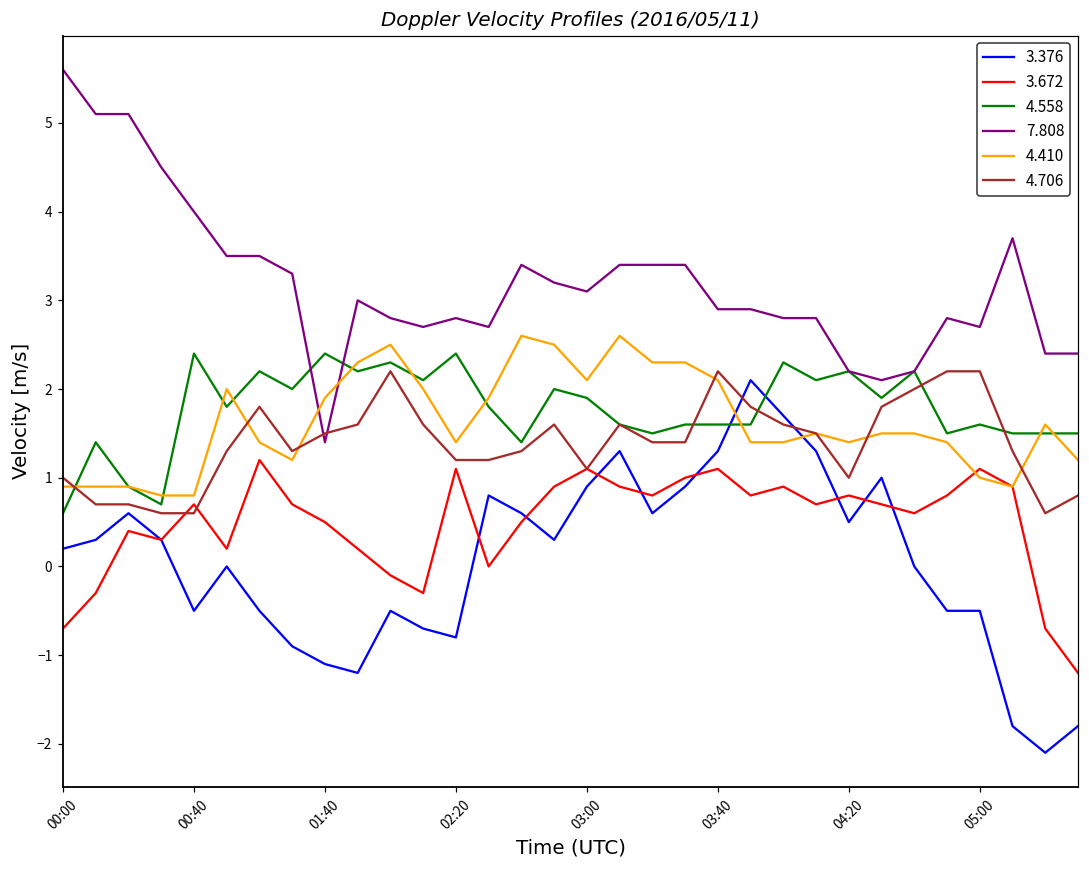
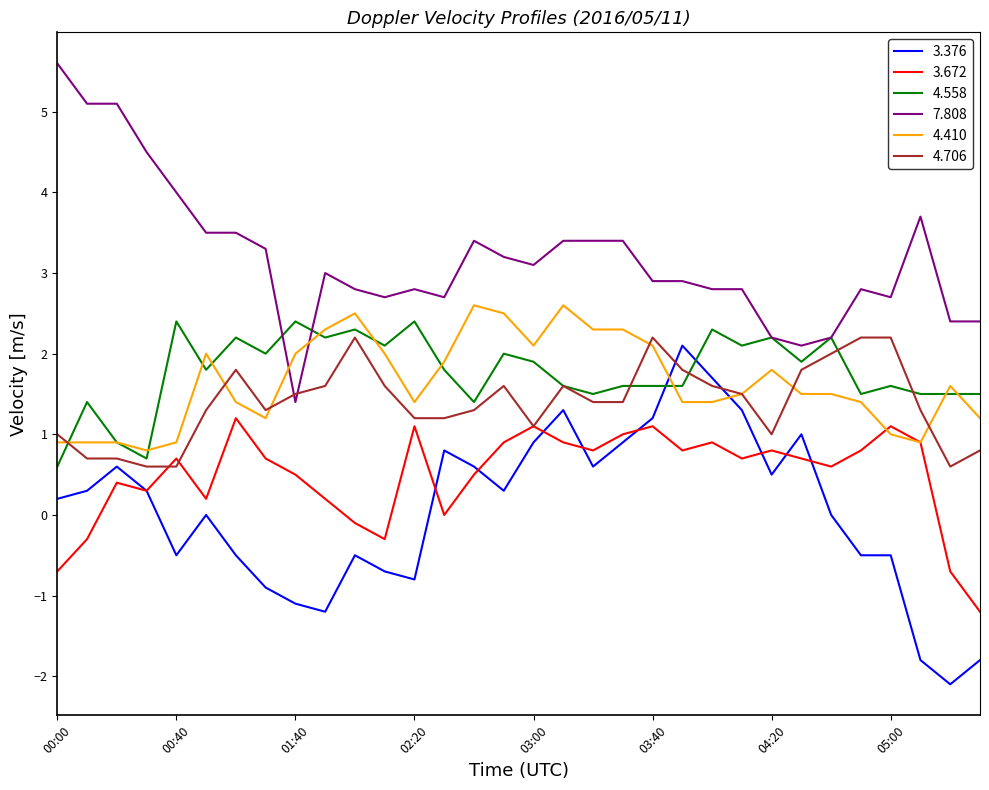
  {
    "3.376": {
      "00:00": 0.2,
      "00:40": -0.5,
      "01:40": -1.1,
      "02:20": -0.8,
      "03:00": 0.9,
-     "03:40": 1.3,
+     "03:40": 1.2,
      "04:20": 0.5,
      "05:00": -0.5
    },
    "3.672": {
      "00:00": -0.7,
      "00:40": 0.7,
      "01:40": 0.5,
      "02:20": 1.1,
      "03:40": 1.1,
      "04:20": 0.8,
      "05:00": 1.1
    },
    "4.558": {
      "00:00": 0.6,
      "00:40": 2.4,
      "01:40": 2.4,
      "02:20": 2.4,
      "03:00": 1.9,
      "03:40": 1.6,
      "05:00": 1.6
    },
    "7.808": {
      "00:00": 5.6,
      "00:40": 4.0,
      "01:40": 1.4,
      "02:20": 2.8,
      "03:00": 3.1,
      "03:40": 2.9,
      "05:00": 2.7
    },
    "4.410": {
      "00:00": 0.9,
-     "00:40": 0.8,
-     "01:40": 1.9,
+     "00:40": 0.9,
+     "01:40": 2.0,
      "02:20": 1.4,
      "03:00": 2.1,
      "03:40": 2.1,
-     "04:20": 1.4,
+     "04:20": 1.8,
      "05:00": 1.0
    },
    "4.706": {
      "00:00": 1.0,
      "00:40": 0.6,
      "01:40": 1.5,
      "02:20": 1.2,
      "03:40": 2.2,
      "04:20": 1.0,
      "05:00": 2.2
    }
  }
